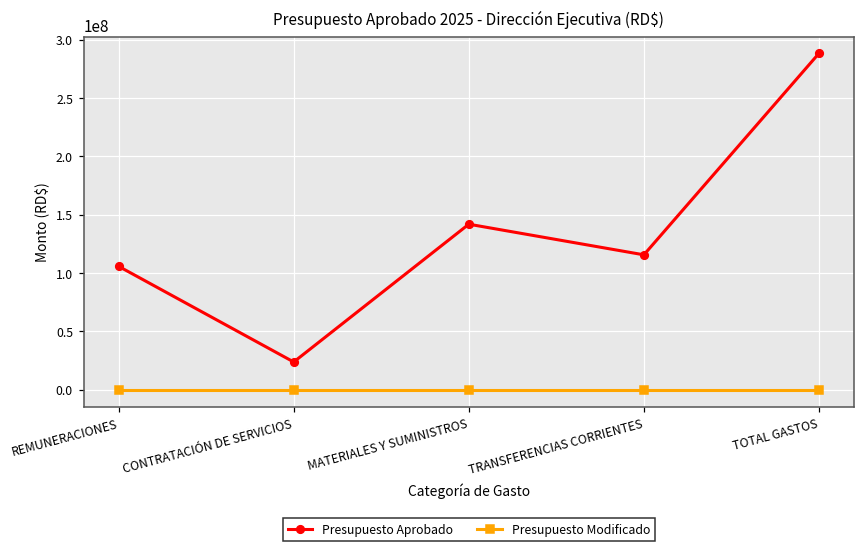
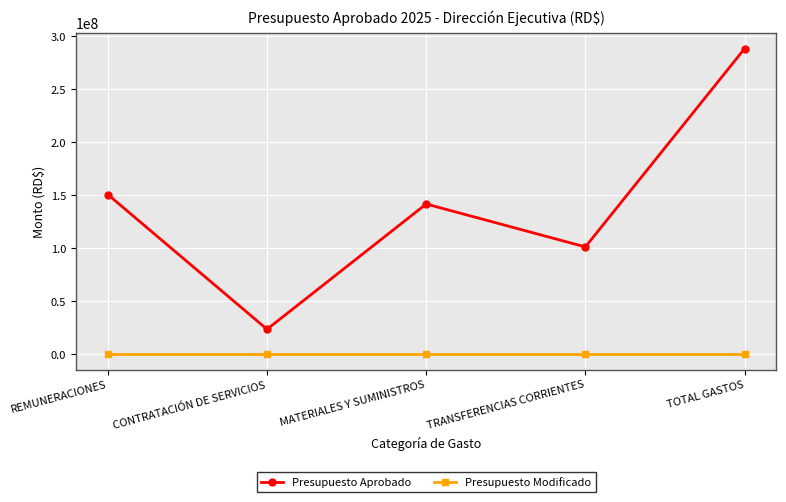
  {
    "Presupuesto Aprobado": {
-     "REMUNERACIONES": 106000000,
+     "REMUNERACIONES": 151000000,
      "CONTRATACIÓN DE SERVICIOS": 24000000,
      "MATERIALES Y SUMINISTROS": 142000000,
-     "TRANSFERENCIAS CORRIENTES": 116000000,
+     "TRANSFERENCIAS CORRIENTES": 101000000,
      "TOTAL GASTOS": 288000000
    },
    "Presupuesto Modificado": {
      "REMUNERACIONES": 0,
      "CONTRATACIÓN DE SERVICIOS": 0,
      "MATERIALES Y SUMINISTROS": 0,
      "TRANSFERENCIAS CORRIENTES": 0,
      "TOTAL GASTOS": 0
    }
  }
